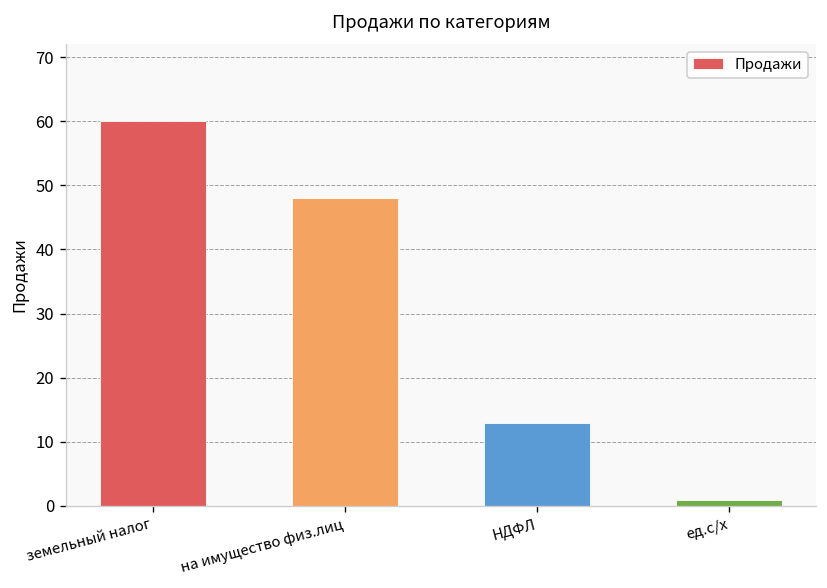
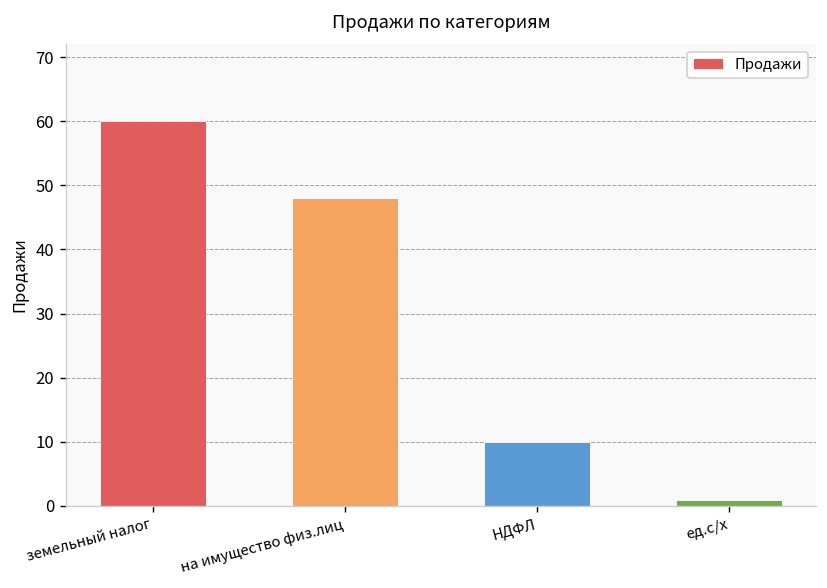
  {
    "земельный налог": 60,
    "на имущество физ.лиц": 48,
-   "НДФЛ": 13,
+   "НДФЛ": 10,
    "ед.с/х": 1
  }
